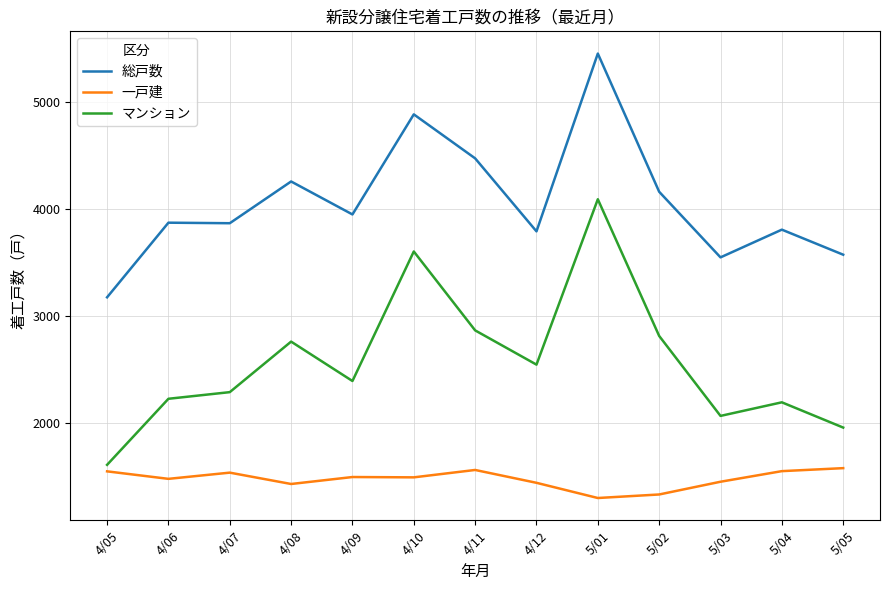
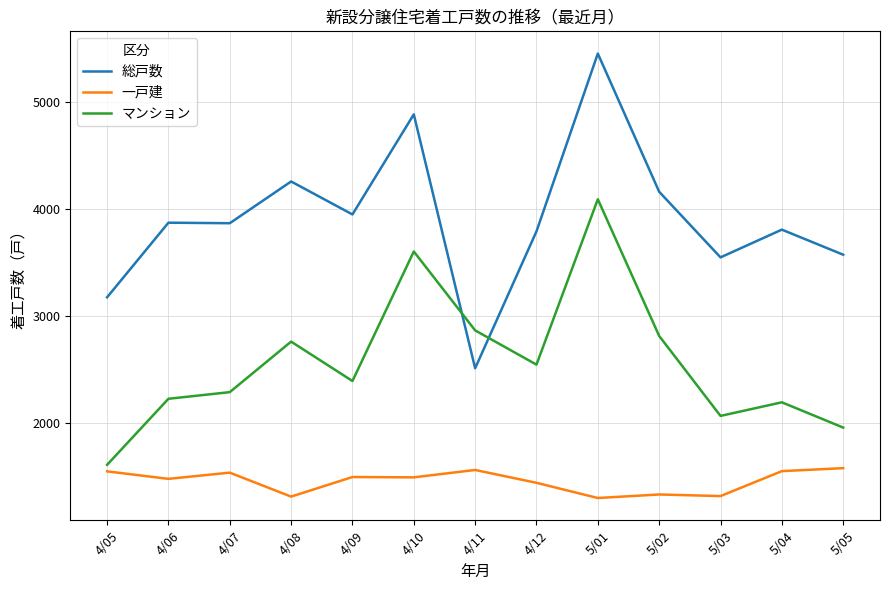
  {
    "総戸数": {
      "4/05": 3180,
      "4/06": 3870,
      "4/07": 3870,
      "4/08": 4260,
      "4/09": 3950,
      "4/10": 4890,
-     "4/11": 4480,
+     "4/11": 2510,
      "4/12": 3790,
      "5/01": 5450,
      "5/02": 4160,
      "5/03": 3550,
      "5/04": 3810,
      "5/05": 3580
    },
    "一戸建": {
      "4/05": 1550,
      "4/06": 1480,
      "4/07": 1540,
-     "4/08": 1430,
+     "4/08": 1320,
      "4/09": 1500,
      "4/10": 1500,
      "4/11": 1560,
      "4/12": 1440,
      "5/01": 1300,
      "5/02": 1340,
-     "5/03": 1450,
+     "5/03": 1320,
      "5/04": 1550,
      "5/05": 1580
    },
    "マンション": {
      "4/05": 1610,
      "4/06": 2230,
      "4/07": 2290,
      "4/08": 2760,
      "4/09": 2400,
      "4/10": 3610,
      "4/11": 2870,
      "4/12": 2550,
      "5/01": 4090,
      "5/02": 2820,
      "5/03": 2070,
      "5/04": 2200,
      "5/05": 1960
    }
  }
